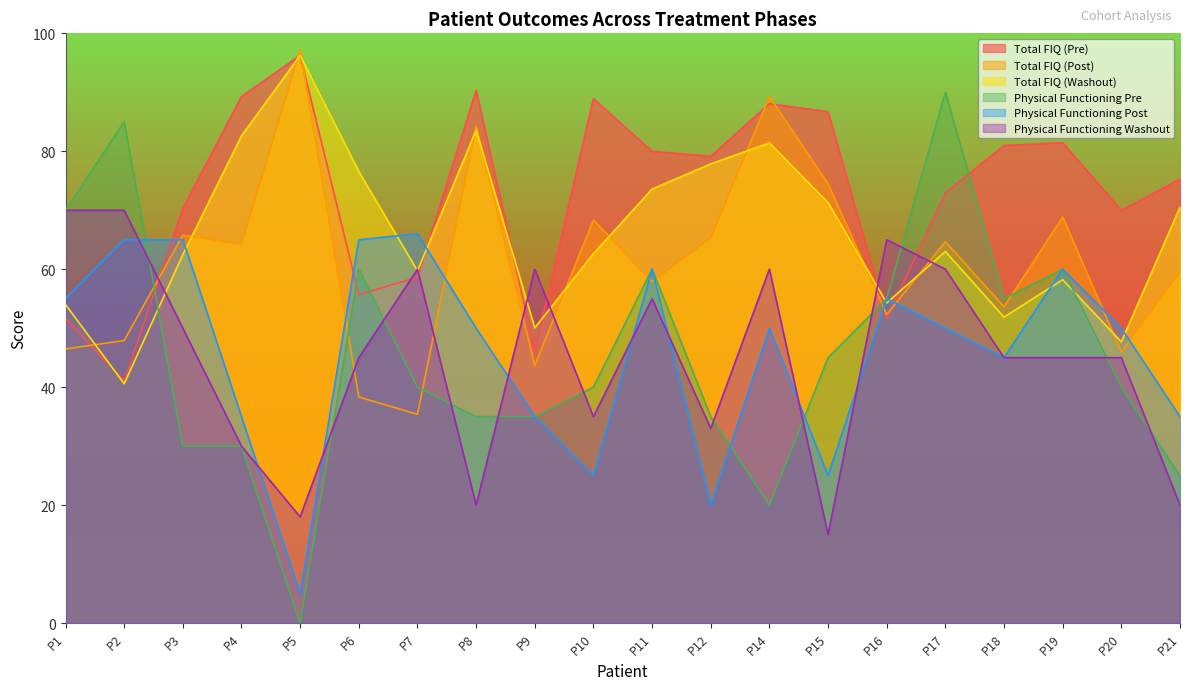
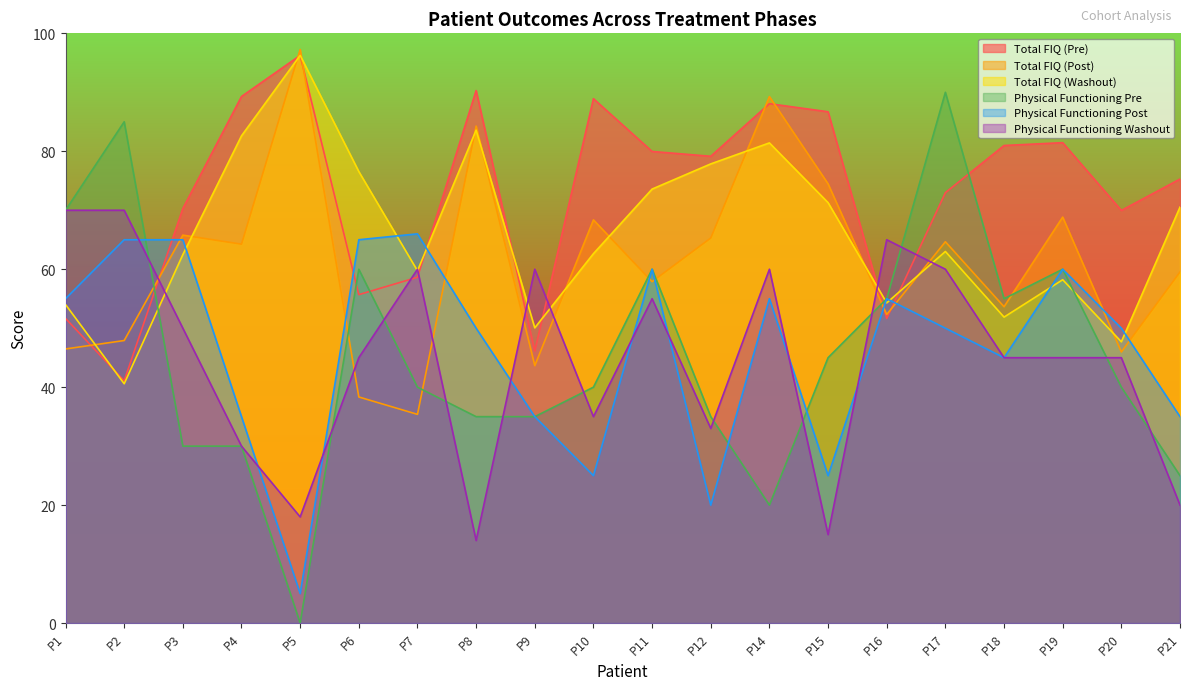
  {
    "Total FIQ (Pre)": {
      "P1": 52,
      "P2": 41,
      "P3": 70,
      "P4": 89,
      "P6": 56,
      "P7": 59,
      "P8": 90,
      "P9": 46,
      "P10": 89,
      "P11": 80,
      "P12": 79,
      "P14": 88,
      "P15": 87,
      "P16": 52,
      "P17": 73,
      "P18": 81,
      "P19": 81,
      "P20": 70,
      "P21": 75
    },
    "Physical Functioning Pre": {
      "P2": 85,
      "P3": 30,
      "P5": 0,
      "P6": 60,
      "P7": 40,
      "P8": 35,
      "P10": 40,
      "P12": 35,
      "P14": 20,
      "P15": 45,
      "P17": 90,
      "P18": 55,
      "P20": 40,
      "P21": 25
    },
    "Physical Functioning Post": {
      "P1": 55,
      "P2": 65,
      "P3": 65,
      "P4": 35,
      "P5": 5,
      "P6": 65,
      "P7": 66,
      "P8": 50,
      "P10": 25,
      "P12": 20,
-     "P14": 50,
+     "P14": 55,
      "P15": 25,
      "P17": 50,
      "P20": 50,
      "P21": 35
    },
    "Physical Functioning Washout": {
      "P2": 70,
      "P3": 50,
      "P5": 18,
      "P6": 45,
-     "P8": 20,
+     "P8": 14,
      "P9": 60,
      "P10": 35,
      "P11": 55,
      "P12": 33,
      "P14": 60,
      "P15": 15,
      "P16": 65,
      "P17": 60,
      "P19": 45,
      "P20": 45,
      "P21": 20
    }
  }
